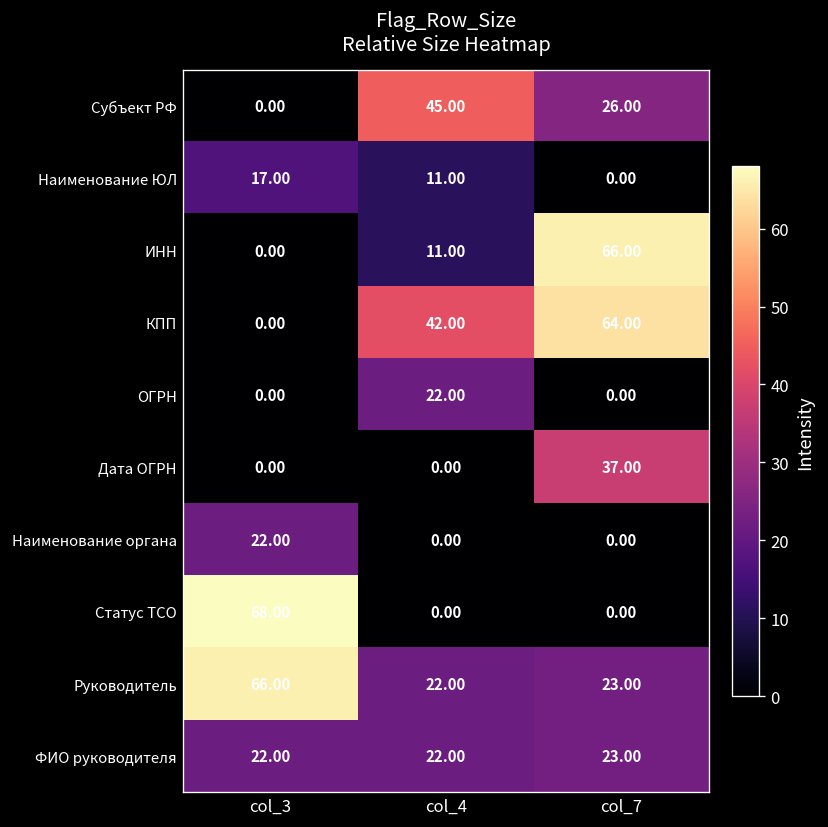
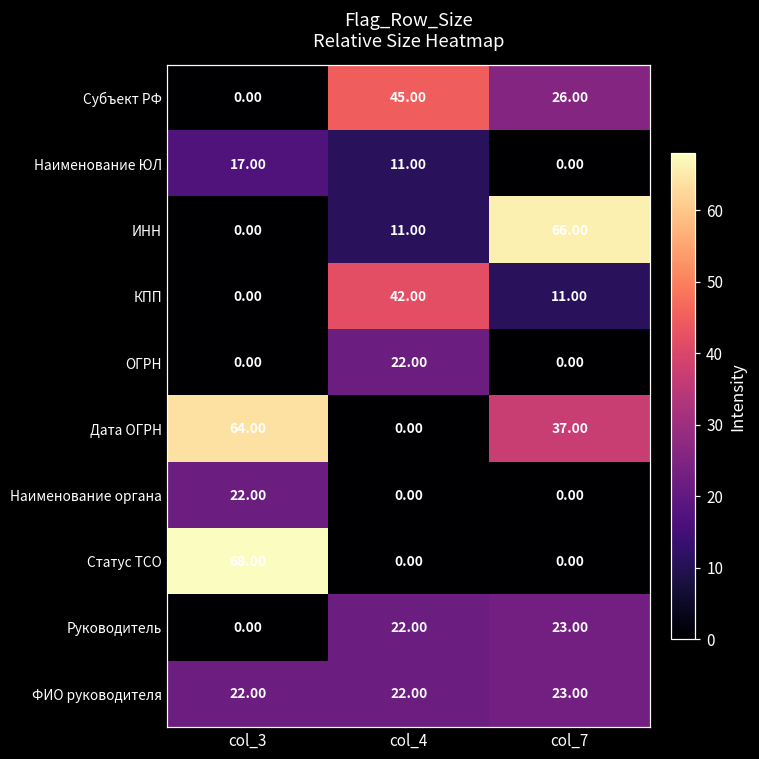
  {
    "Субъект РФ": {
      "col_3": 0.00,
      "col_4": 45.00,
      "col_7": 26.00
    },
    "Наименование ЮЛ": {
      "col_3": 17.00,
      "col_4": 11.00,
      "col_7": 0.00
    },
    "ИНН": {
      "col_3": 0.00,
      "col_4": 11.00,
      "col_7": 66.00
    },
    "КПП": {
      "col_3": 0.00,
      "col_4": 42.00,
-     "col_7": 64.00
+     "col_7": 11.00
    },
    "ОГРН": {
      "col_3": 0.00,
      "col_4": 22.00,
      "col_7": 0.00
    },
    "Дата ОГРН": {
-     "col_3": 0.00,
+     "col_3": 64.00,
      "col_4": 0.00,
      "col_7": 37.00
    },
    "Наименование органа": {
      "col_3": 22.00,
      "col_4": 0.00,
      "col_7": 0.00
    },
    "Статус ТСО": {
      "col_3": 68.00,
      "col_4": 0.00,
      "col_7": 0.00
    },
    "Руководитель": {
-     "col_3": 66.00,
+     "col_3": 0.00,
      "col_4": 22.00,
      "col_7": 23.00
    },
    "ФИО руководителя": {
      "col_3": 22.00,
      "col_4": 22.00,
      "col_7": 23.00
    }
  }
